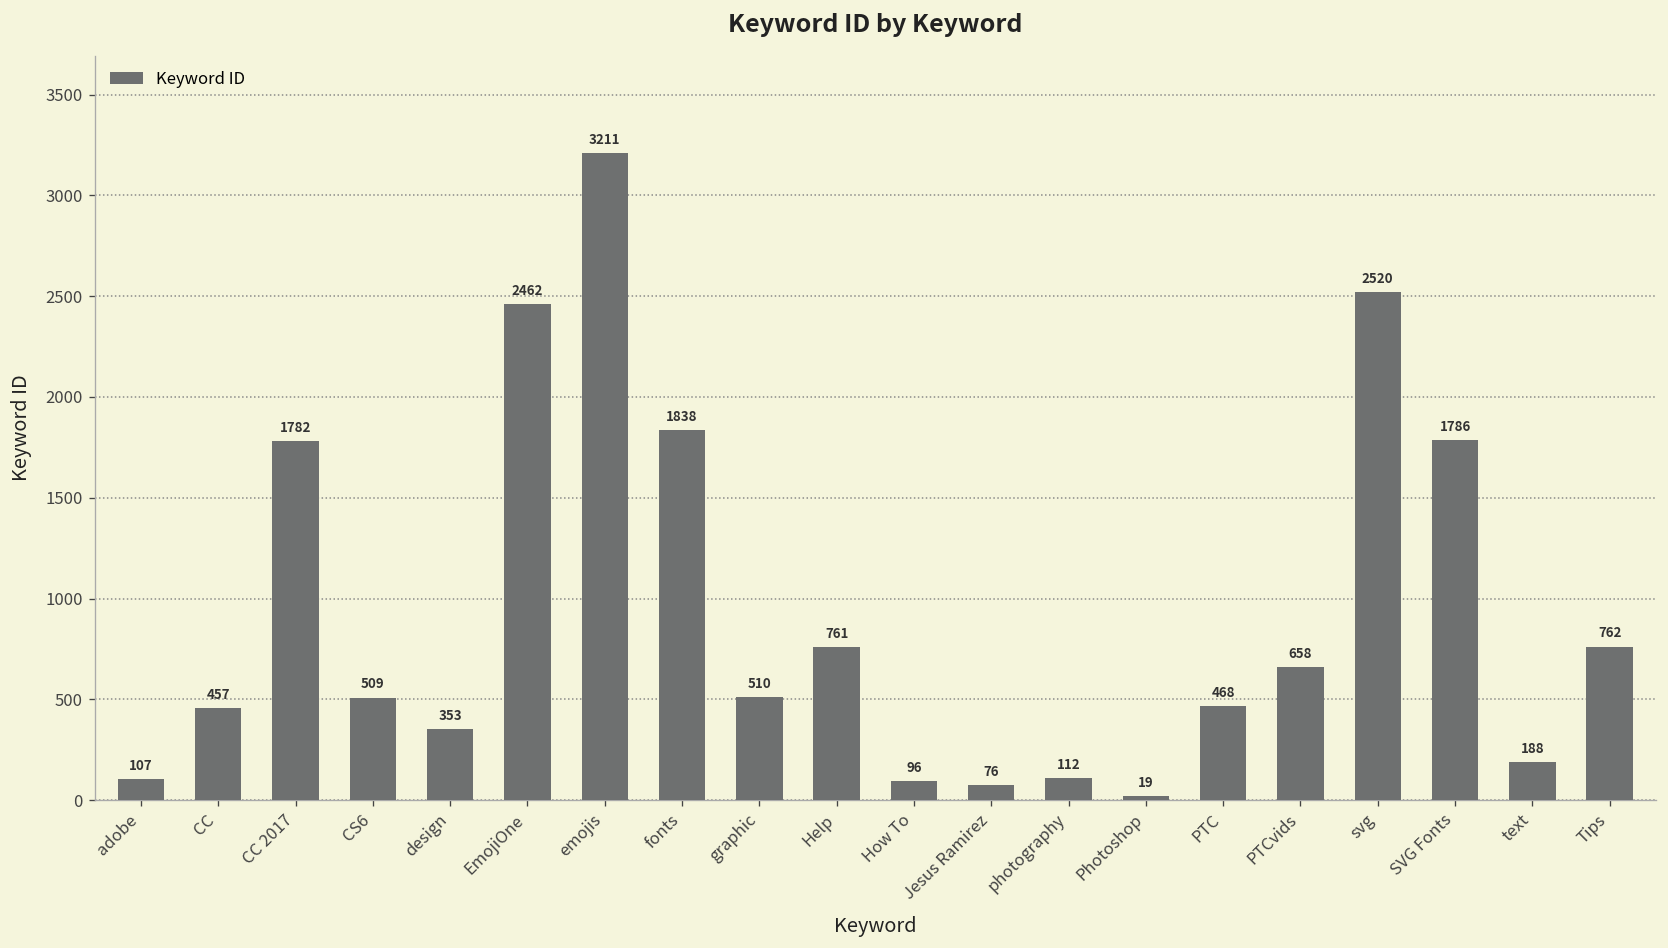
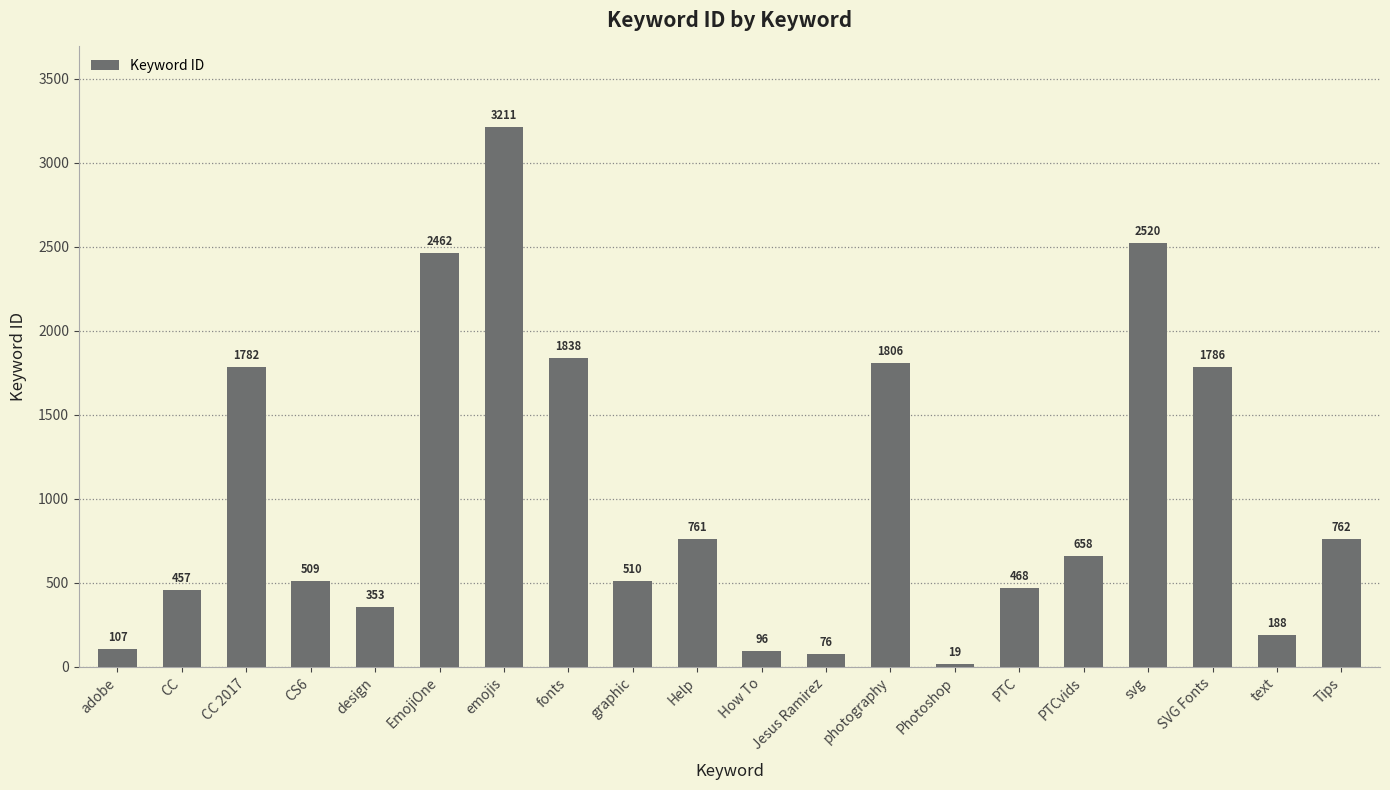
  {
    "adobe": 107,
    "CC": 457,
    "CC 2017": 1782,
    "CS6": 509,
    "design": 353,
    "EmojiOne": 2462,
    "emojis": 3211,
    "fonts": 1838,
    "graphic": 510,
    "Help": 761,
    "How To": 96,
    "Jesus Ramirez": 76,
-   "photography": 112,
+   "photography": 1806,
    "Photoshop": 19,
    "PTC": 468,
    "PTCvids": 658,
    "svg": 2520,
    "SVG Fonts": 1786,
    "text": 188,
    "Tips": 762
  }
